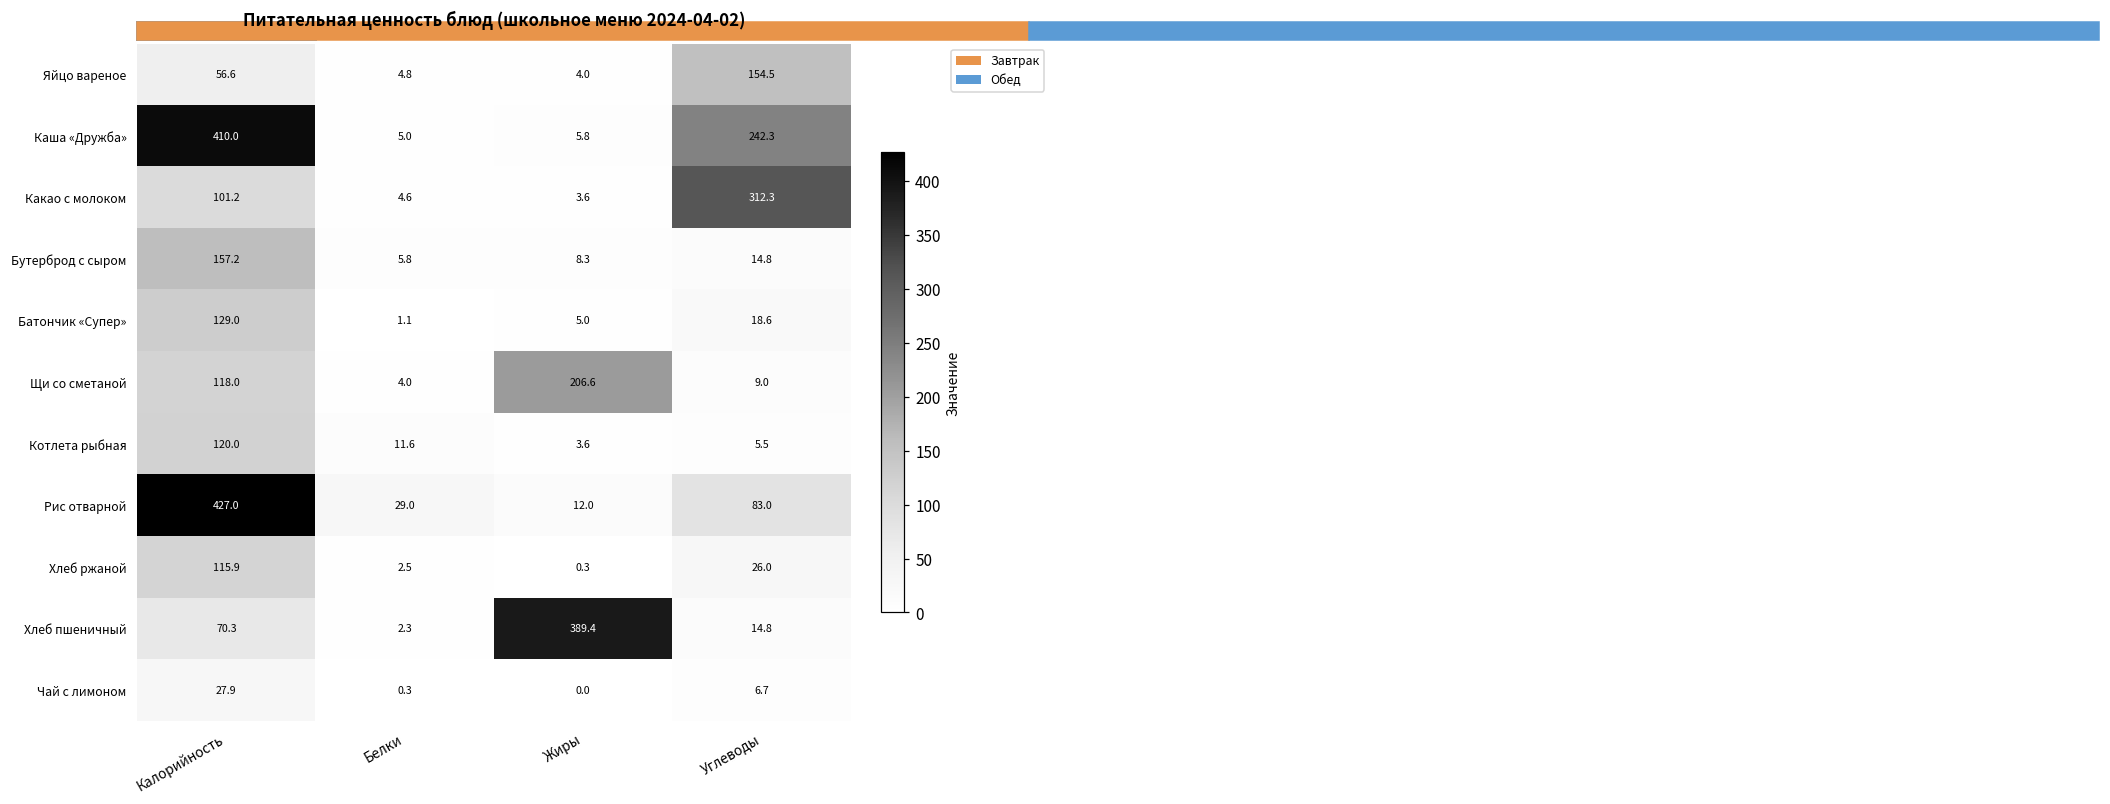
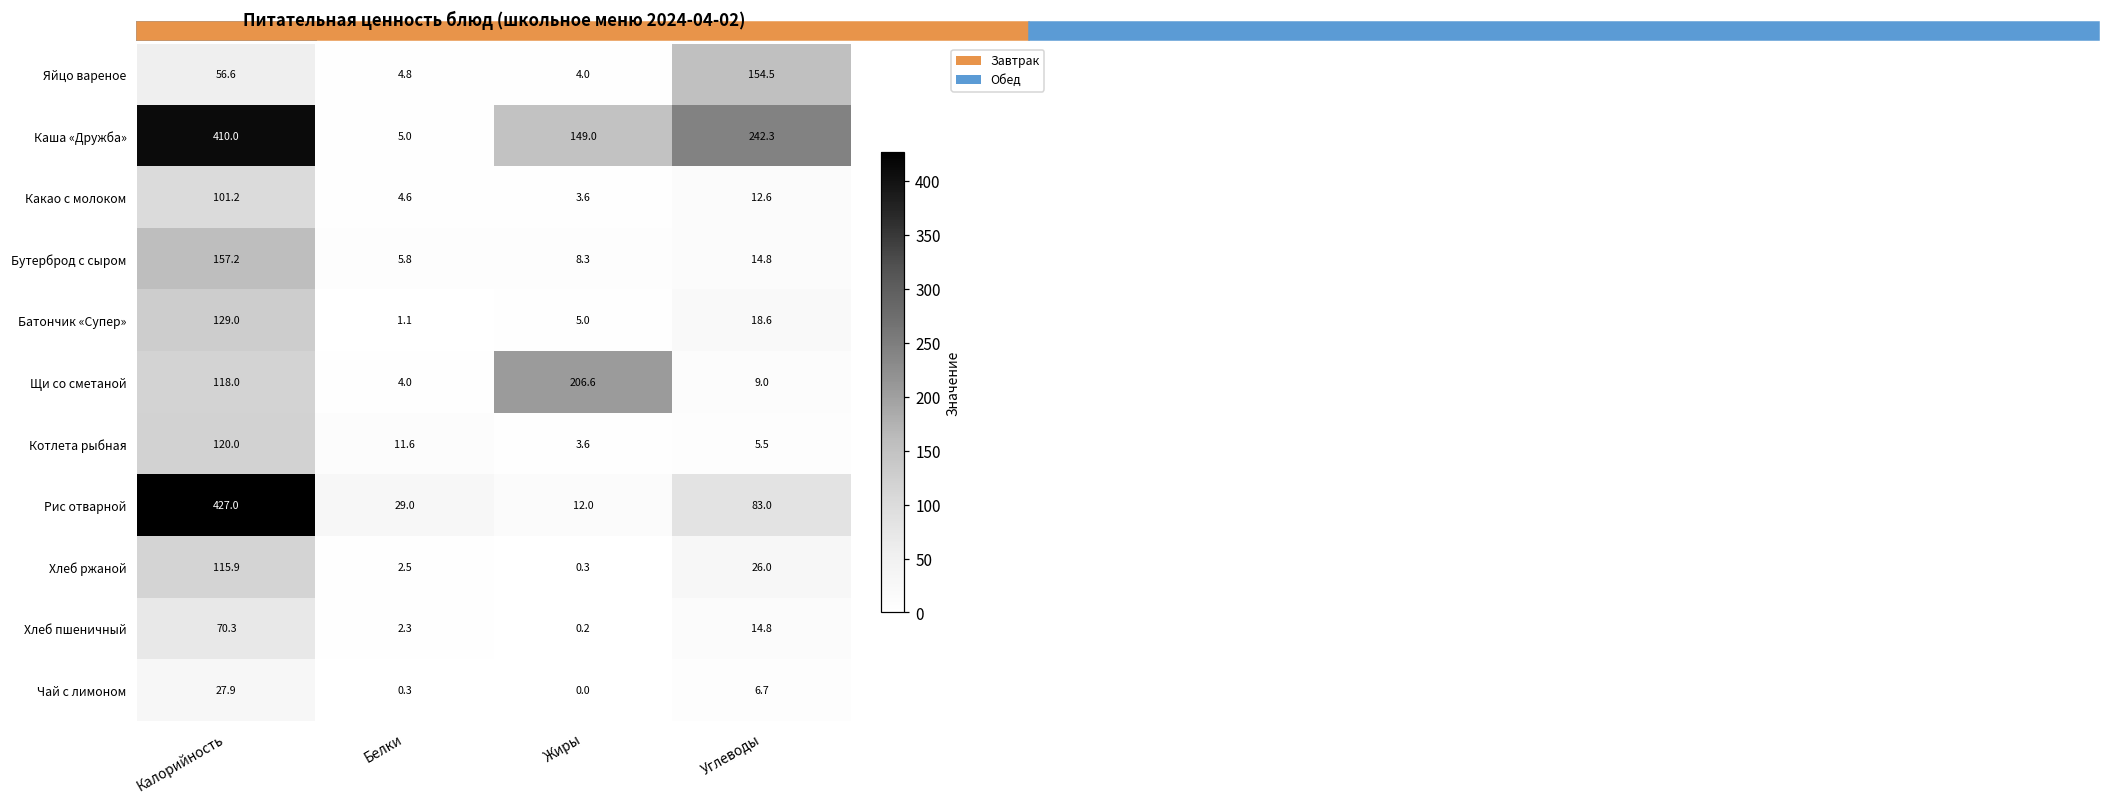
  {
    "Яйцо вареное": {
      "Калорийность": 56.6,
      "Белки": 4.8,
      "Жиры": 4.0,
      "Углеводы": 154.5
    },
    "Каша «Дружба»": {
      "Калорийность": 410.0,
      "Белки": 5.0,
-     "Жиры": 5.8,
+     "Жиры": 149.0,
      "Углеводы": 242.3
    },
    "Какао с молоком": {
      "Калорийность": 101.2,
      "Белки": 4.6,
      "Жиры": 3.6,
-     "Углеводы": 312.3
+     "Углеводы": 12.6
    },
    "Бутерброд с сыром": {
      "Калорийность": 157.2,
      "Белки": 5.8,
      "Жиры": 8.3,
      "Углеводы": 14.8
    },
    "Батончик «Супер»": {
      "Калорийность": 129.0,
      "Белки": 1.1,
      "Жиры": 5.0,
      "Углеводы": 18.6
    },
    "Щи со сметаной": {
      "Калорийность": 118.0,
      "Белки": 4.0,
      "Жиры": 206.6,
      "Углеводы": 9.0
    },
    "Котлета рыбная": {
      "Калорийность": 120.0,
      "Белки": 11.6,
      "Жиры": 3.6,
      "Углеводы": 5.5
    },
    "Рис отварной": {
      "Калорийность": 427.0,
      "Белки": 29.0,
      "Жиры": 12.0,
      "Углеводы": 83.0
    },
    "Хлеб ржаной": {
      "Калорийность": 115.9,
      "Белки": 2.5,
      "Жиры": 0.3,
      "Углеводы": 26.0
    },
    "Хлеб пшеничный": {
      "Калорийность": 70.3,
      "Белки": 2.3,
-     "Жиры": 389.4,
+     "Жиры": 0.2,
      "Углеводы": 14.8
    },
    "Чай с лимоном": {
      "Калорийность": 27.9,
      "Белки": 0.3,
      "Жиры": 0.0,
      "Углеводы": 6.7
    }
  }
